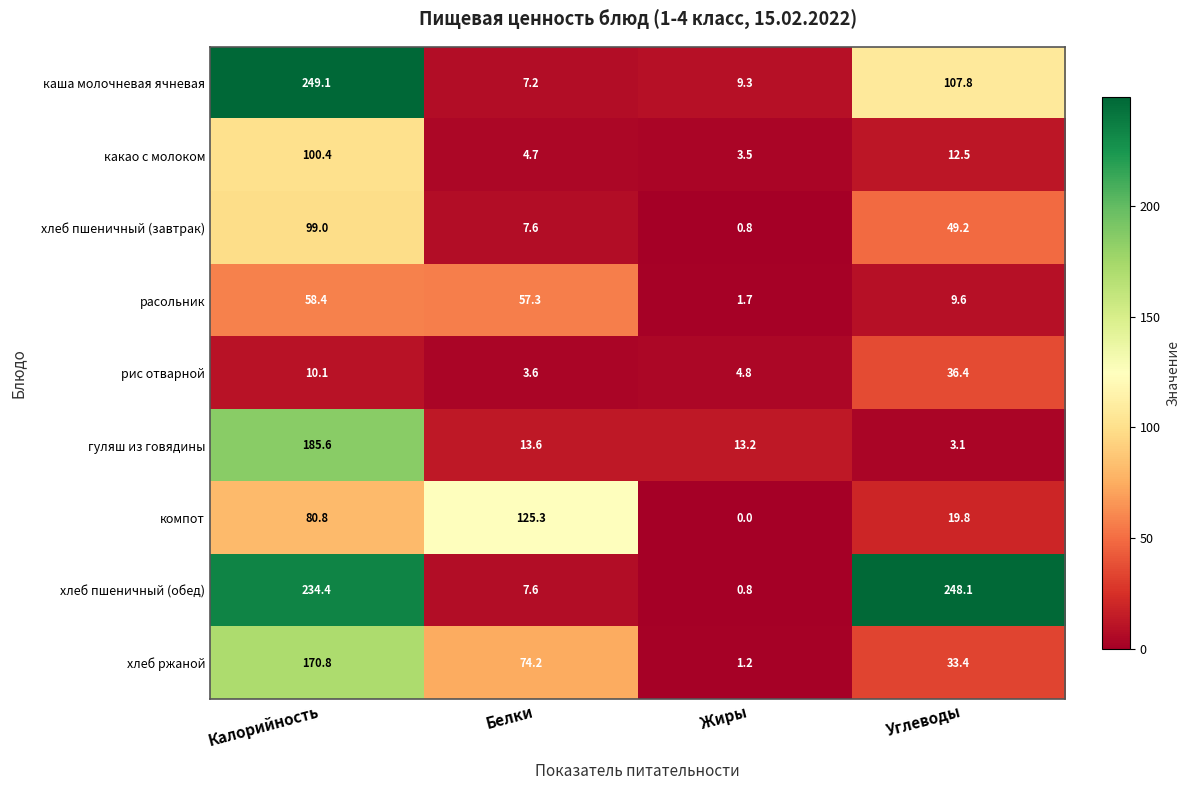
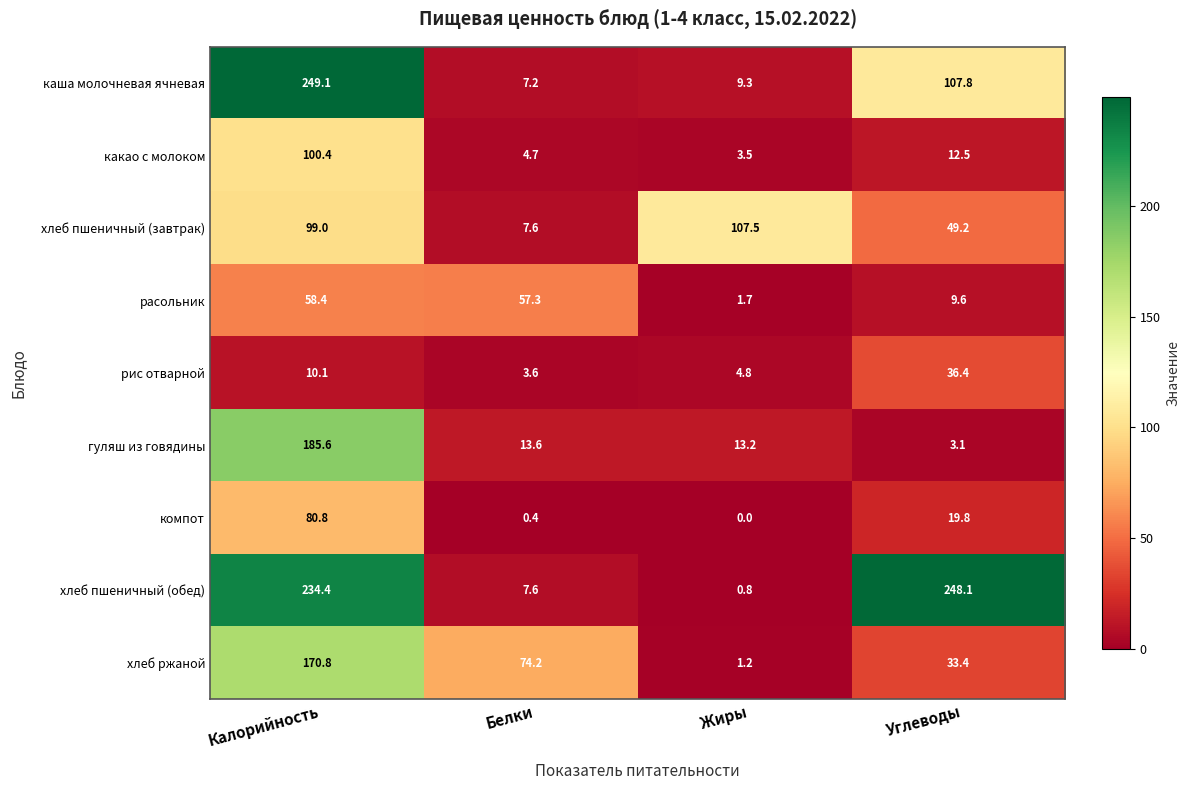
  {
    "каша молочневая ячневая": {
      "Калорийность": 249.1,
      "Белки": 7.2,
      "Жиры": 9.3,
      "Углеводы": 107.8
    },
    "какао с молоком": {
      "Калорийность": 100.4,
      "Белки": 4.7,
      "Жиры": 3.5,
      "Углеводы": 12.5
    },
    "хлеб пшеничный (завтрак)": {
      "Калорийность": 99.0,
      "Белки": 7.6,
-     "Жиры": 0.8,
+     "Жиры": 107.5,
      "Углеводы": 49.2
    },
    "расольник": {
      "Калорийность": 58.4,
      "Белки": 57.3,
      "Жиры": 1.7,
      "Углеводы": 9.6
    },
    "рис отварной": {
      "Калорийность": 10.1,
      "Белки": 3.6,
      "Жиры": 4.8,
      "Углеводы": 36.4
    },
    "гуляш из говядины": {
      "Калорийность": 185.6,
      "Белки": 13.6,
      "Жиры": 13.2,
      "Углеводы": 3.1
    },
    "компот": {
      "Калорийность": 80.8,
-     "Белки": 125.3,
+     "Белки": 0.4,
      "Жиры": 0.0,
      "Углеводы": 19.8
    },
    "хлеб пшеничный (обед)": {
      "Калорийность": 234.4,
      "Белки": 7.6,
      "Жиры": 0.8,
      "Углеводы": 248.1
    },
    "хлеб ржаной": {
      "Калорийность": 170.8,
      "Белки": 74.2,
      "Жиры": 1.2,
      "Углеводы": 33.4
    }
  }
